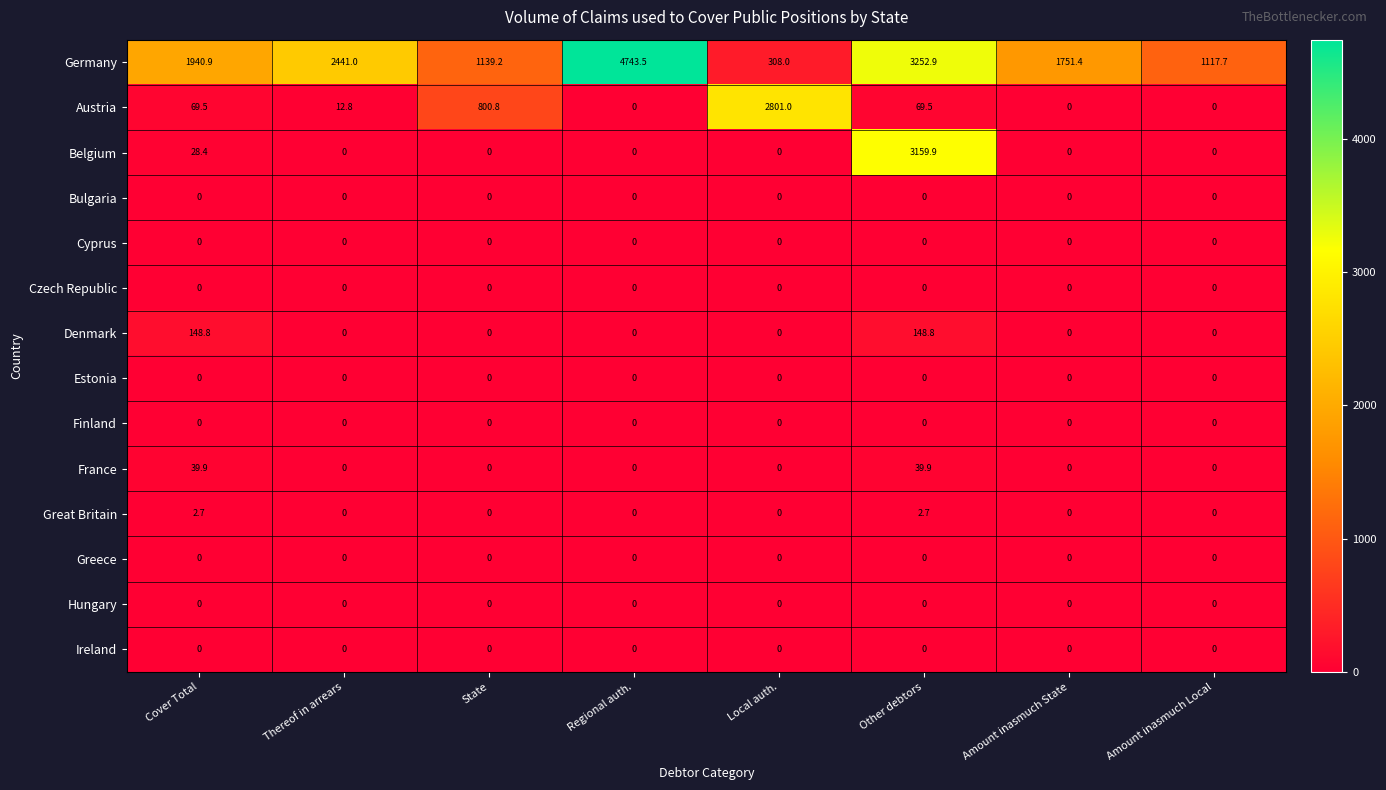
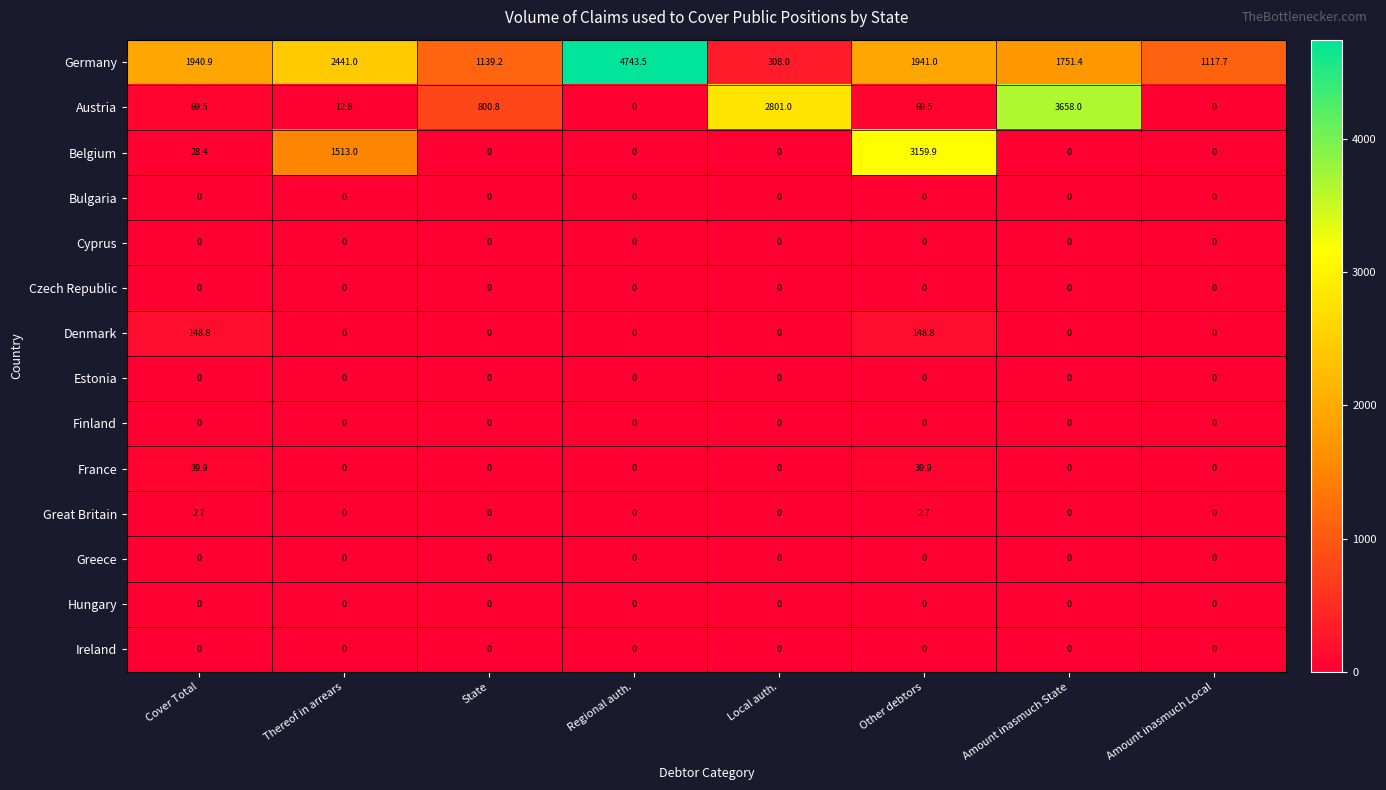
  {
    "Germany": {
      "Cover Total": 1940.9,
      "Thereof in arrears": 2441.0,
      "State": 1139.2,
      "Regional auth.": 4743.5,
      "Local auth.": 308.0,
-     "Other debtors": 3252.9,
+     "Other debtors": 1941.0,
      "Amount inasmuch State": 1751.4,
      "Amount inasmuch Local": 1117.7
    },
    "Austria": {
      "Cover Total": 69.5,
      "Thereof in arrears": 12.8,
      "State": 800.8,
      "Regional auth.": 0,
      "Local auth.": 2801.0,
      "Other debtors": 69.5,
-     "Amount inasmuch State": 0,
+     "Amount inasmuch State": 3658.0,
      "Amount inasmuch Local": 0
    },
    "Belgium": {
      "Cover Total": 28.4,
-     "Thereof in arrears": 0,
+     "Thereof in arrears": 1513.0,
      "State": 0,
      "Regional auth.": 0,
      "Local auth.": 0,
      "Other debtors": 3159.9,
      "Amount inasmuch State": 0,
      "Amount inasmuch Local": 0
    },
    "Bulgaria": {
      "Cover Total": 0,
      "Thereof in arrears": 0,
      "State": 0,
      "Regional auth.": 0,
      "Local auth.": 0,
      "Other debtors": 0,
      "Amount inasmuch State": 0,
      "Amount inasmuch Local": 0
    },
    "Cyprus": {
      "Cover Total": 0,
      "Thereof in arrears": 0,
      "State": 0,
      "Regional auth.": 0,
      "Local auth.": 0,
      "Other debtors": 0,
      "Amount inasmuch State": 0,
      "Amount inasmuch Local": 0
    },
    "Czech Republic": {
      "Cover Total": 0,
      "Thereof in arrears": 0,
      "State": 0,
      "Regional auth.": 0,
      "Local auth.": 0,
      "Other debtors": 0,
      "Amount inasmuch State": 0,
      "Amount inasmuch Local": 0
    },
    "Denmark": {
      "Cover Total": 148.8,
      "Thereof in arrears": 0,
      "State": 0,
      "Regional auth.": 0,
      "Local auth.": 0,
      "Other debtors": 148.8,
      "Amount inasmuch State": 0,
      "Amount inasmuch Local": 0
    },
    "Estonia": {
      "Cover Total": 0,
      "Thereof in arrears": 0,
      "State": 0,
      "Regional auth.": 0,
      "Local auth.": 0,
      "Other debtors": 0,
      "Amount inasmuch State": 0,
      "Amount inasmuch Local": 0
    },
    "Finland": {
      "Cover Total": 0,
      "Thereof in arrears": 0,
      "State": 0,
      "Regional auth.": 0,
      "Local auth.": 0,
      "Other debtors": 0,
      "Amount inasmuch State": 0,
      "Amount inasmuch Local": 0
    },
    "France": {
      "Cover Total": 39.9,
      "Thereof in arrears": 0,
      "State": 0,
      "Regional auth.": 0,
      "Local auth.": 0,
      "Other debtors": 39.9,
      "Amount inasmuch State": 0,
      "Amount inasmuch Local": 0
    },
    "Great Britain": {
      "Cover Total": 2.7,
      "Thereof in arrears": 0,
      "State": 0,
      "Regional auth.": 0,
      "Local auth.": 0,
      "Other debtors": 2.7,
      "Amount inasmuch State": 0,
      "Amount inasmuch Local": 0
    },
    "Greece": {
      "Cover Total": 0,
      "Thereof in arrears": 0,
      "State": 0,
      "Regional auth.": 0,
      "Local auth.": 0,
      "Other debtors": 0,
      "Amount inasmuch State": 0,
      "Amount inasmuch Local": 0
    },
    "Hungary": {
      "Cover Total": 0,
      "Thereof in arrears": 0,
      "State": 0,
      "Regional auth.": 0,
      "Local auth.": 0,
      "Other debtors": 0,
      "Amount inasmuch State": 0,
      "Amount inasmuch Local": 0
    },
    "Ireland": {
      "Cover Total": 0,
      "Thereof in arrears": 0,
      "State": 0,
      "Regional auth.": 0,
      "Local auth.": 0,
      "Other debtors": 0,
      "Amount inasmuch State": 0,
      "Amount inasmuch Local": 0
    }
  }
